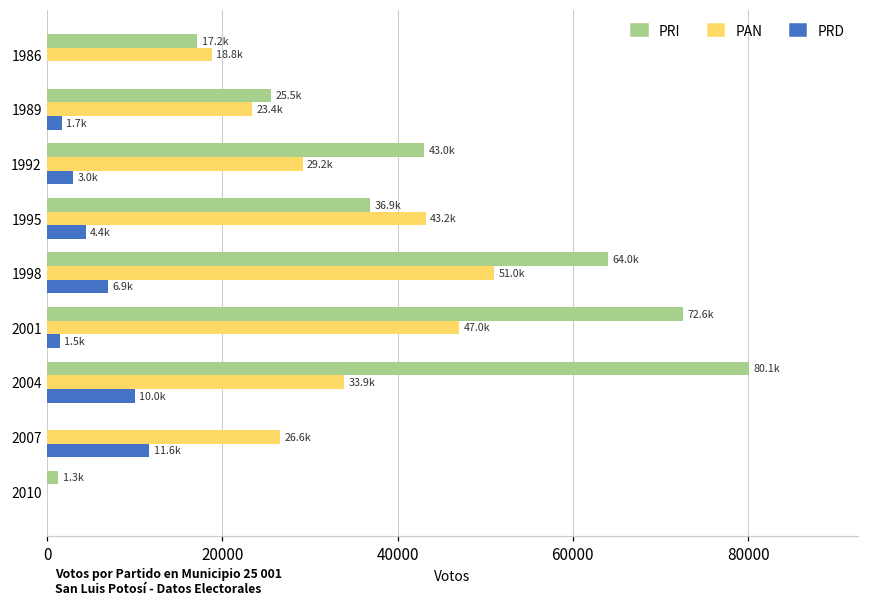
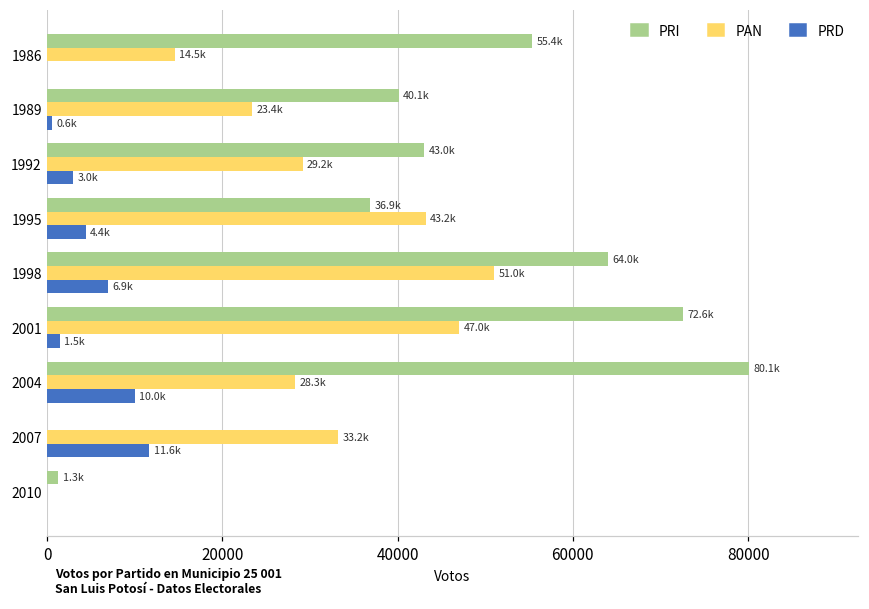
  {
    "PRI": {
-     "1986": "17.2k",
-     "1989": "25.5k",
+     "1986": "55.4k",
+     "1989": "40.1k",
      "1992": "43.0k",
      "1995": "36.9k",
      "1998": "64.0k",
      "2001": "72.6k",
      "2004": "80.1k",
      "2010": "1.3k"
    },
    "PAN": {
-     "1986": "18.8k",
+     "1986": "14.5k",
      "1989": "23.4k",
      "1992": "29.2k",
      "1995": "43.2k",
      "1998": "51.0k",
      "2001": "47.0k",
-     "2004": "33.9k",
-     "2007": "26.6k"
+     "2004": "28.3k",
+     "2007": "33.2k"
    },
    "PRD": {
-     "1989": "1.7k",
+     "1989": "0.6k",
      "1992": "3.0k",
      "1995": "4.4k",
      "1998": "6.9k",
      "2001": "1.5k",
      "2004": "10.0k",
      "2007": "11.6k"
    }
  }
